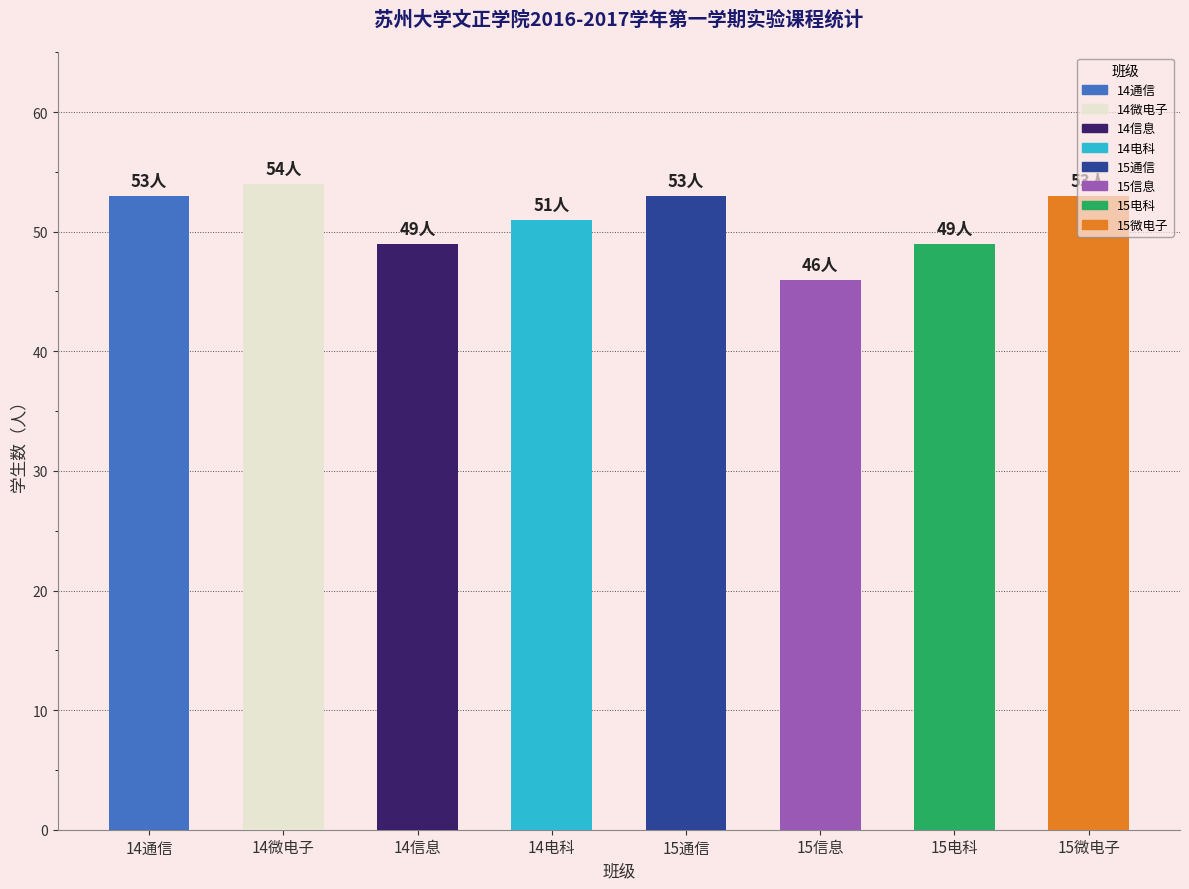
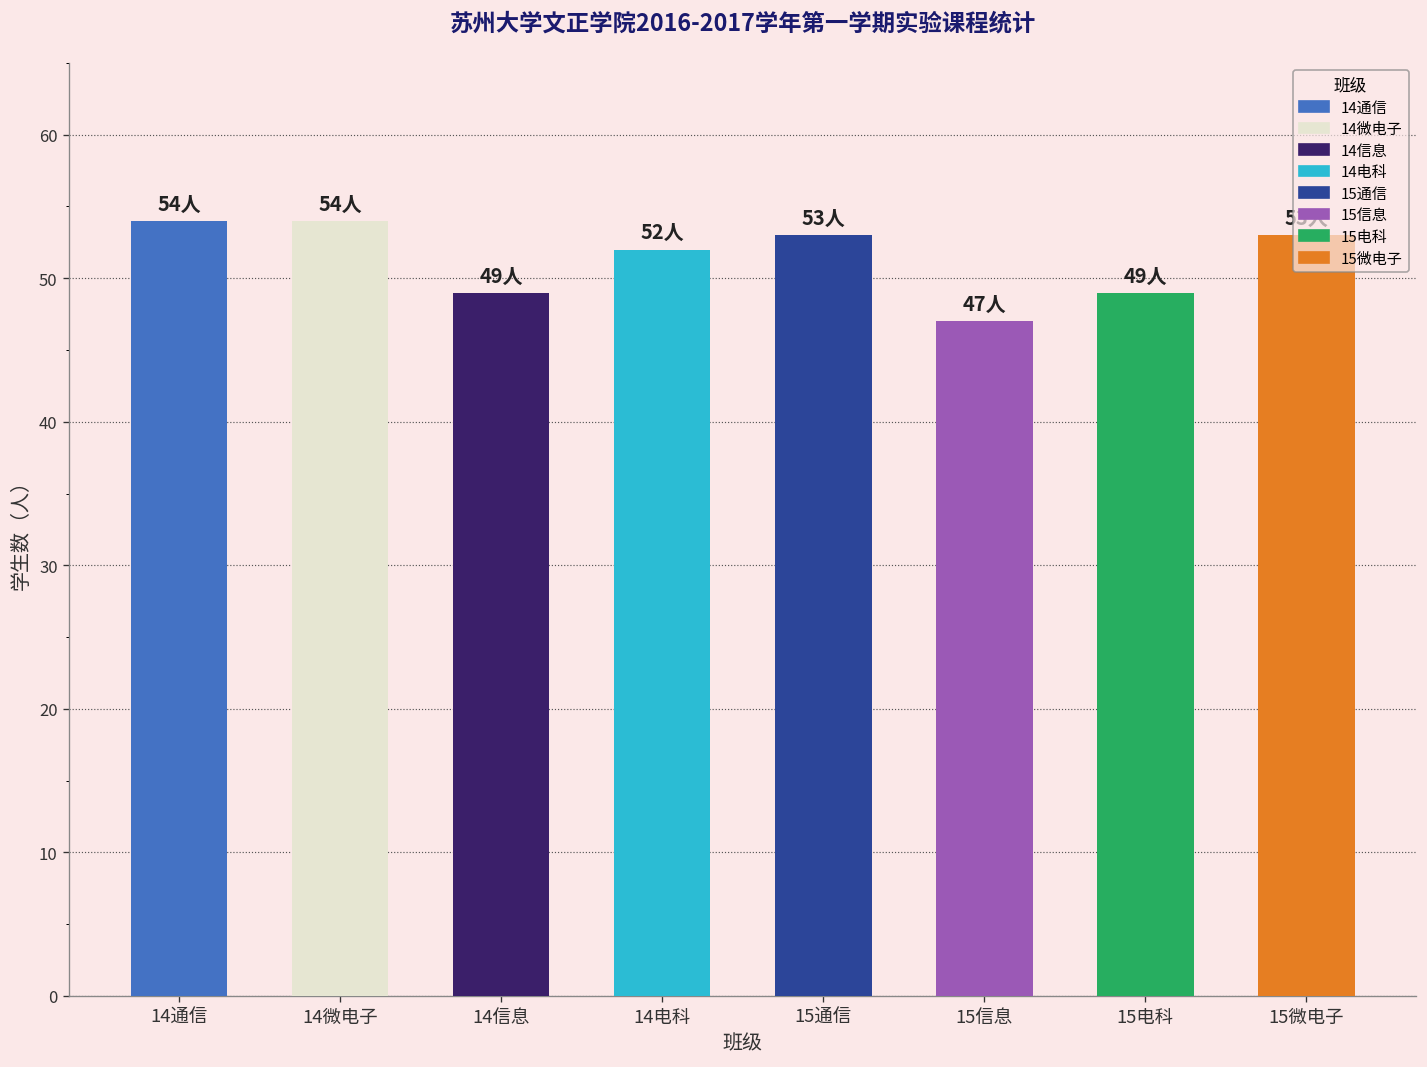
  {
-   "14通信": "53人",
+   "14通信": "54人",
    "14微电子": "54人",
    "14信息": "49人",
-   "14电科": "51人",
+   "14电科": "52人",
    "15通信": "53人",
-   "15信息": "46人",
+   "15信息": "47人",
    "15电科": "49人"
  }
